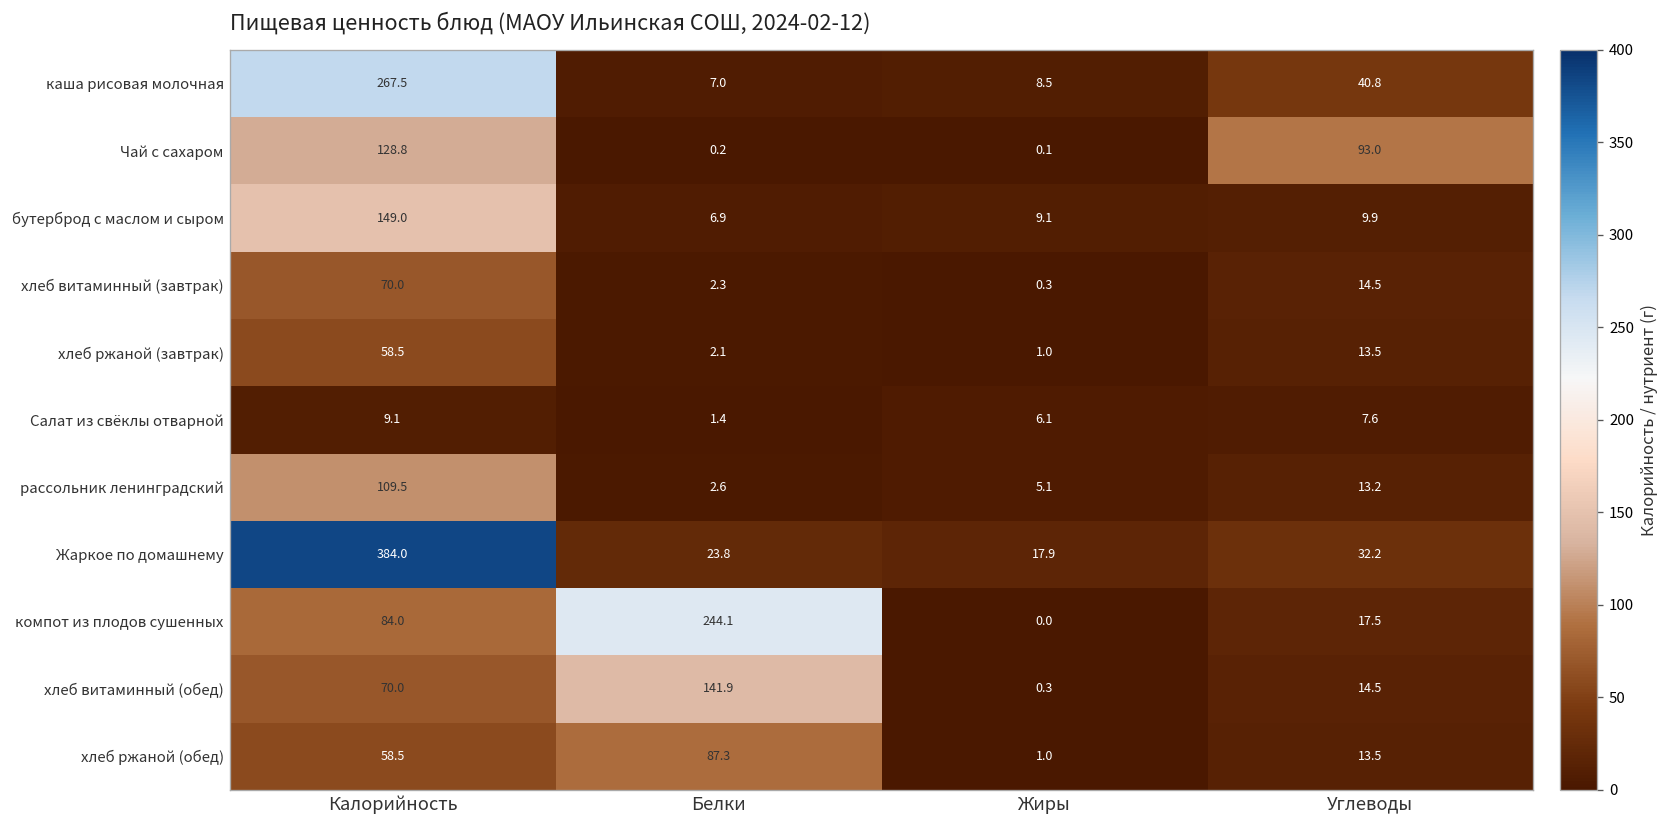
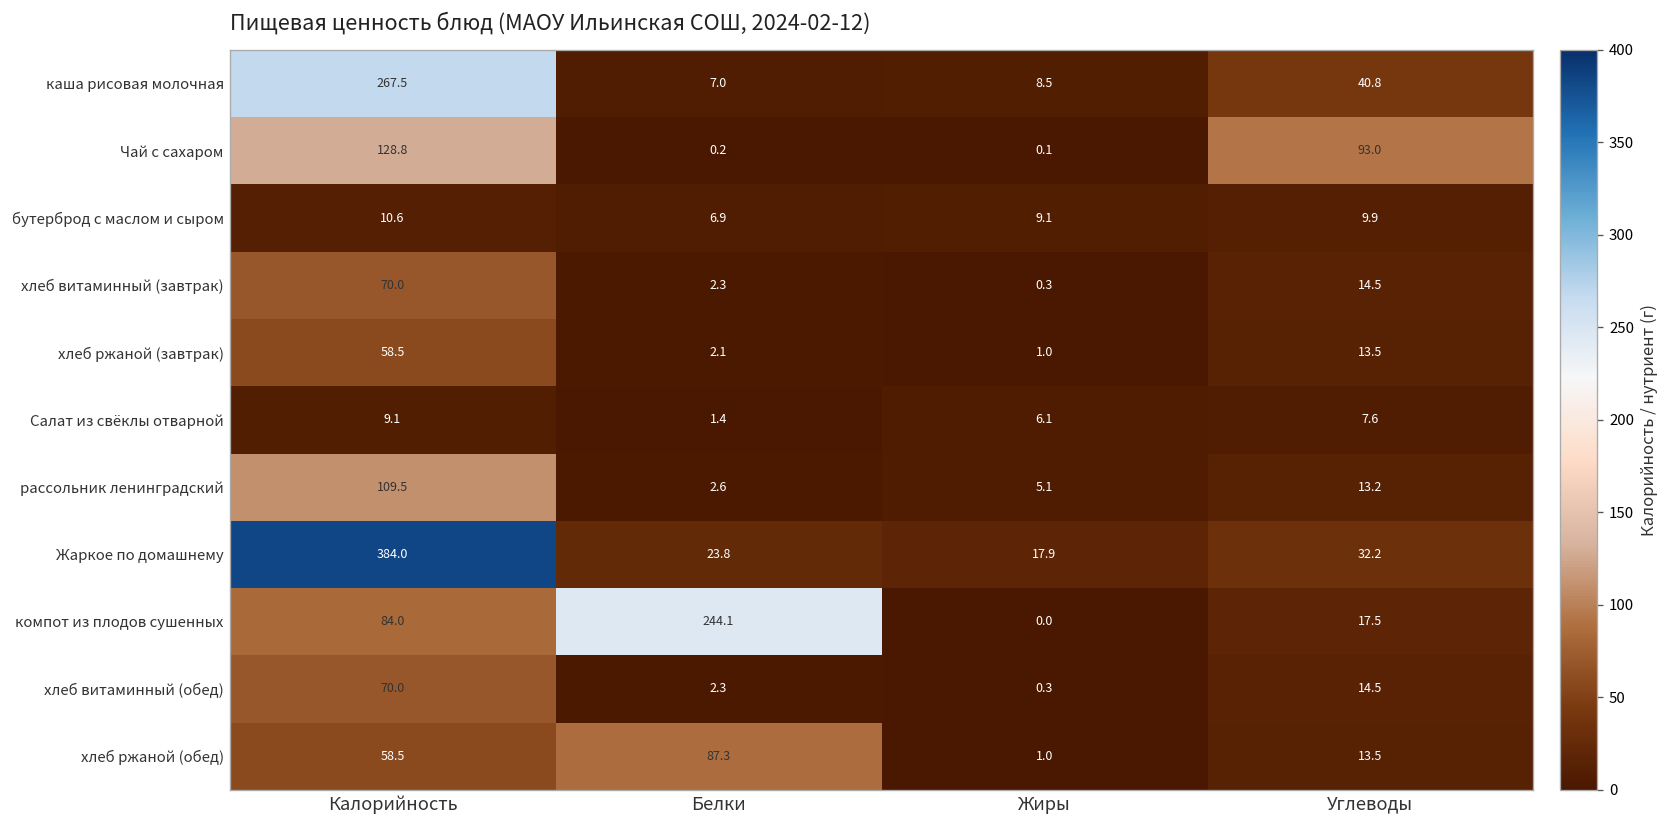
  {
    "каша рисовая молочная": {
      "Калорийность": 267.5,
      "Белки": 7.0,
      "Жиры": 8.5,
      "Углеводы": 40.8
    },
    "Чай с сахаром": {
      "Калорийность": 128.8,
      "Белки": 0.2,
      "Жиры": 0.1,
      "Углеводы": 93.0
    },
    "бутерброд с маслом и сыром": {
-     "Калорийность": 149.0,
+     "Калорийность": 10.6,
      "Белки": 6.9,
      "Жиры": 9.1,
      "Углеводы": 9.9
    },
    "хлеб витаминный (завтрак)": {
      "Калорийность": 70.0,
      "Белки": 2.3,
      "Жиры": 0.3,
      "Углеводы": 14.5
    },
    "хлеб ржаной (завтрак)": {
      "Калорийность": 58.5,
      "Белки": 2.1,
      "Жиры": 1.0,
      "Углеводы": 13.5
    },
    "Салат из свёклы отварной": {
      "Калорийность": 9.1,
      "Белки": 1.4,
      "Жиры": 6.1,
      "Углеводы": 7.6
    },
    "рассольник ленинградский": {
      "Калорийность": 109.5,
      "Белки": 2.6,
      "Жиры": 5.1,
      "Углеводы": 13.2
    },
    "Жаркое по домашнему": {
      "Калорийность": 384.0,
      "Белки": 23.8,
      "Жиры": 17.9,
      "Углеводы": 32.2
    },
    "компот из плодов сушенных": {
      "Калорийность": 84.0,
      "Белки": 244.1,
      "Жиры": 0.0,
      "Углеводы": 17.5
    },
    "хлеб витаминный (обед)": {
      "Калорийность": 70.0,
-     "Белки": 141.9,
+     "Белки": 2.3,
      "Жиры": 0.3,
      "Углеводы": 14.5
    },
    "хлеб ржаной (обед)": {
      "Калорийность": 58.5,
      "Белки": 87.3,
      "Жиры": 1.0,
      "Углеводы": 13.5
    }
  }
